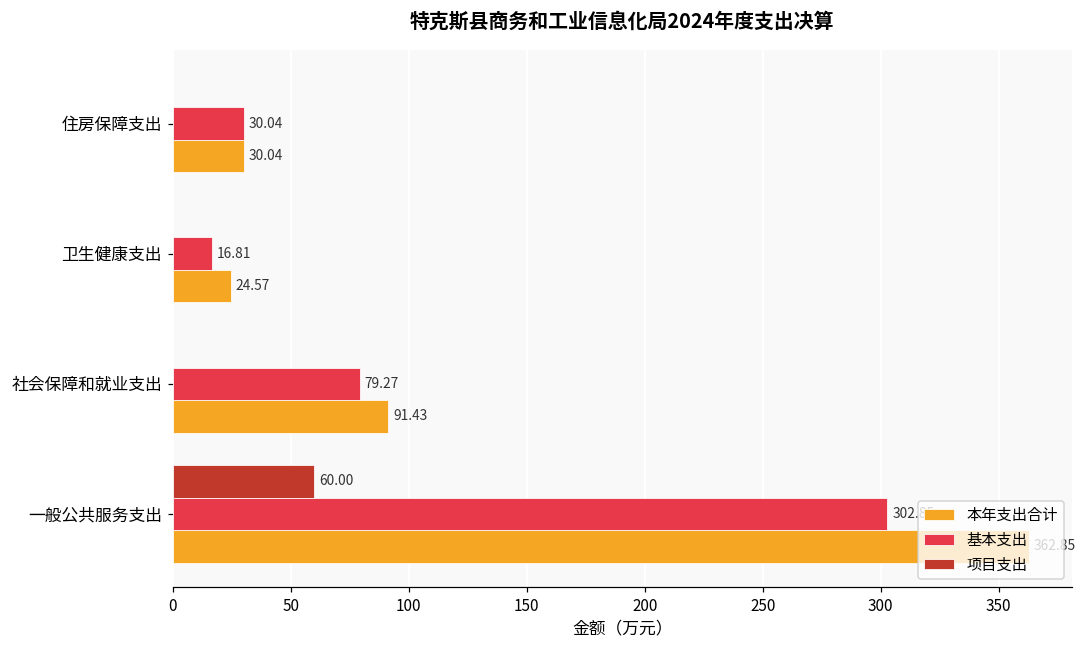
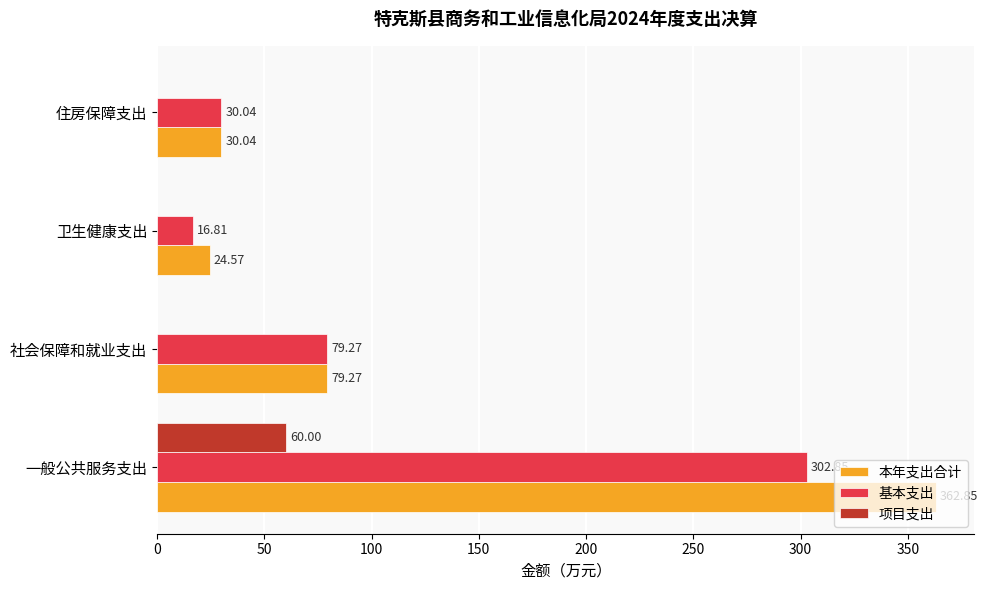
  {
    "本年支出合计": {
      "住房保障支出": 30.04,
      "卫生健康支出": 24.57,
-     "社会保障和就业支出": 91.43
+     "社会保障和就业支出": 79.27
    }
  }
